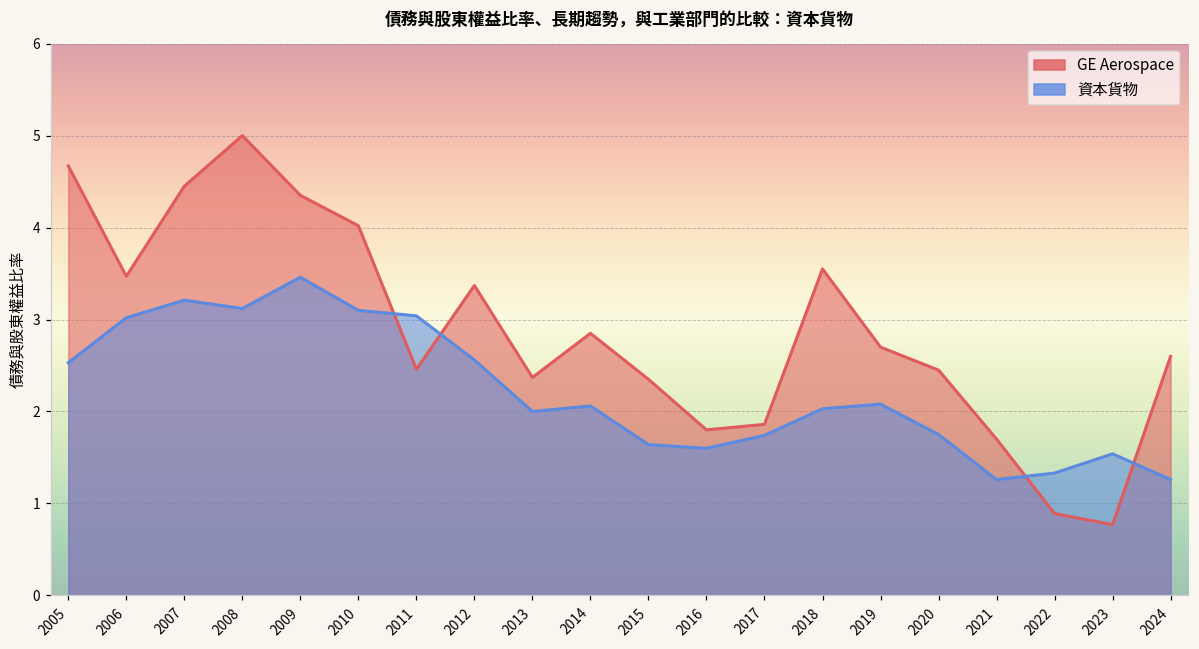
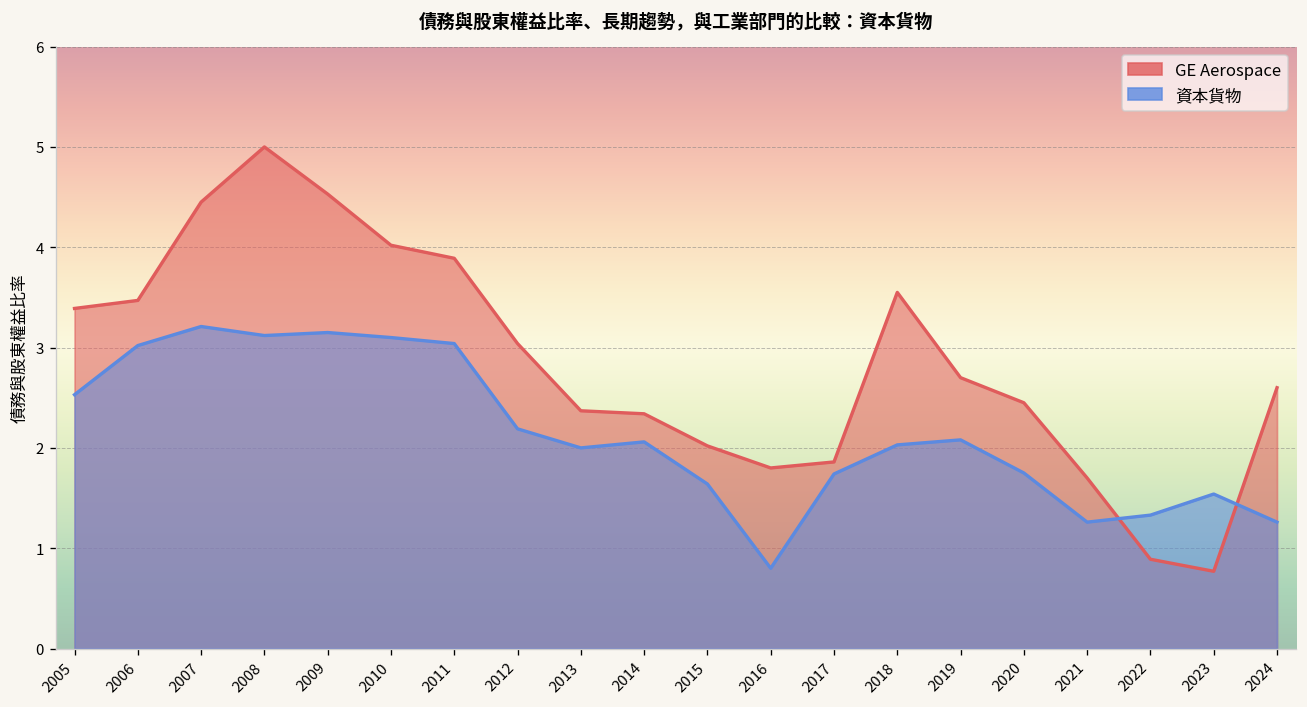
  {
    "GE Aerospace": {
-     "2005": 4.7,
+     "2005": 3.4,
      "2006": 3.5,
      "2007": 4.5,
      "2008": 5.0,
-     "2009": 4.4,
+     "2009": 4.5,
      "2010": 4.0,
-     "2011": 2.5,
-     "2012": 3.4,
+     "2011": 3.9,
+     "2012": 3.0,
      "2013": 2.4,
-     "2014": 2.9,
-     "2015": 2.4,
+     "2014": 2.3,
+     "2015": 2.0,
      "2016": 1.8,
      "2017": 1.9,
      "2018": 3.6,
      "2019": 2.7,
      "2020": 2.5,
      "2021": 1.7,
      "2022": 0.9,
      "2023": 0.8,
      "2024": 2.6
    },
    "資本貨物": {
      "2005": 2.5,
      "2006": 3.0,
      "2007": 3.2,
      "2008": 3.1,
-     "2009": 3.5,
+     "2009": 3.2,
      "2010": 3.1,
      "2011": 3.0,
-     "2012": 2.6,
+     "2012": 2.2,
      "2013": 2.0,
      "2014": 2.1,
      "2015": 1.6,
-     "2016": 1.6,
+     "2016": 0.8,
      "2017": 1.7,
      "2018": 2.0,
      "2019": 2.1,
      "2020": 1.8,
      "2021": 1.3,
      "2022": 1.3,
      "2023": 1.5,
      "2024": 1.3
    }
  }
